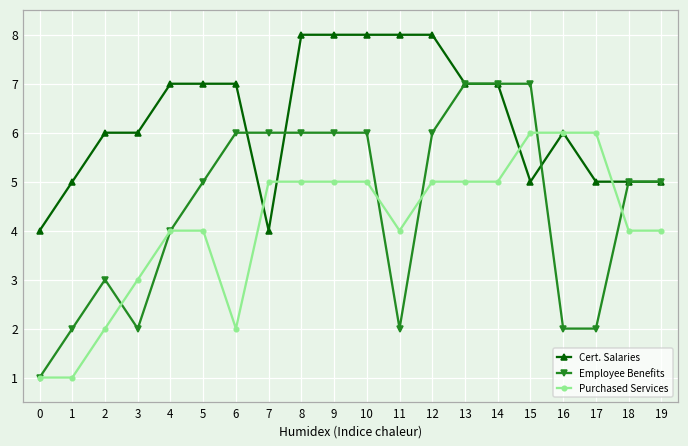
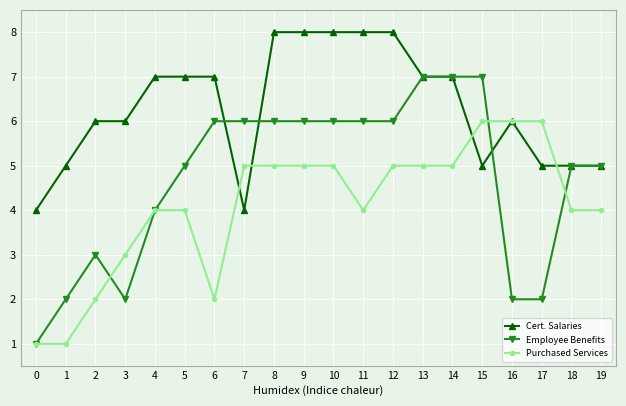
  {
    "Cert. Salaries": {
      "0": 4,
      "1": 5,
      "2": 6,
      "3": 6,
      "4": 7,
      "5": 7,
      "6": 7,
      "7": 4,
      "8": 8,
      "9": 8,
      "10": 8,
      "11": 8,
      "12": 8,
      "15": 5,
      "17": 5
    },
    "Employee Benefits": {
      "1": 2,
      "2": 3,
      "3": 2,
      "5": 5,
      "6": 6,
      "7": 6,
      "8": 6,
      "9": 6,
      "10": 6,
-     "11": 2,
+     "11": 6,
      "12": 6,
      "15": 7,
      "16": 2,
      "17": 2
    },
    "Purchased Services": {
      "1": 1,
      "2": 2,
      "3": 3,
      "5": 4,
      "6": 2,
      "7": 5,
      "8": 5,
      "9": 5,
      "10": 5,
      "11": 4,
      "12": 5,
      "13": 5,
      "14": 5,
      "15": 6,
      "17": 6,
      "18": 4,
      "19": 4
    }
  }
